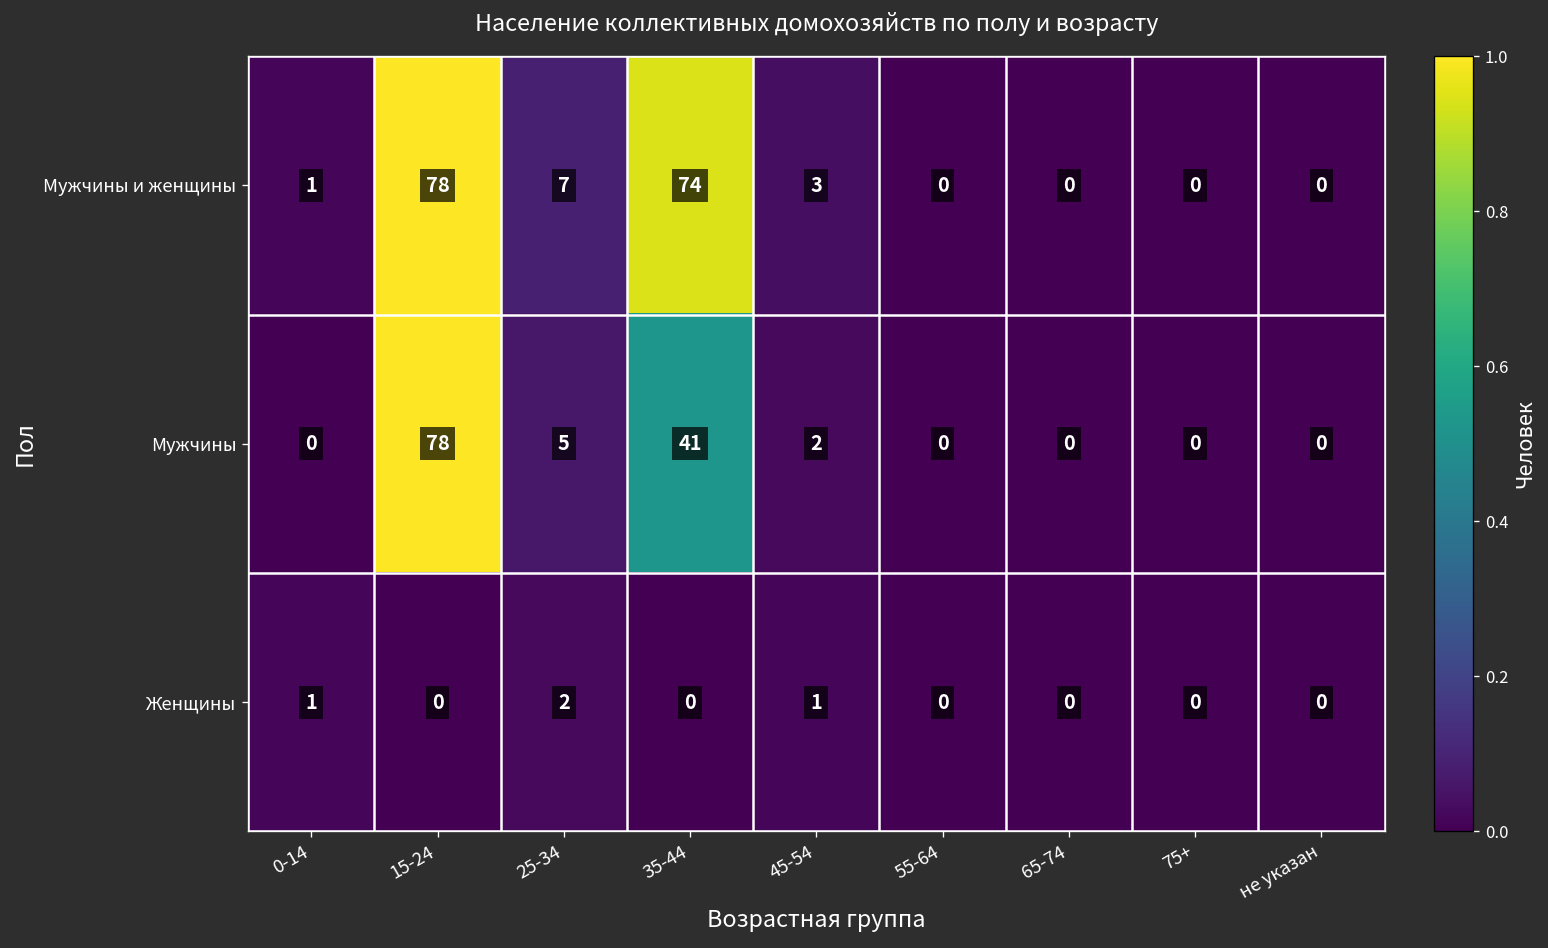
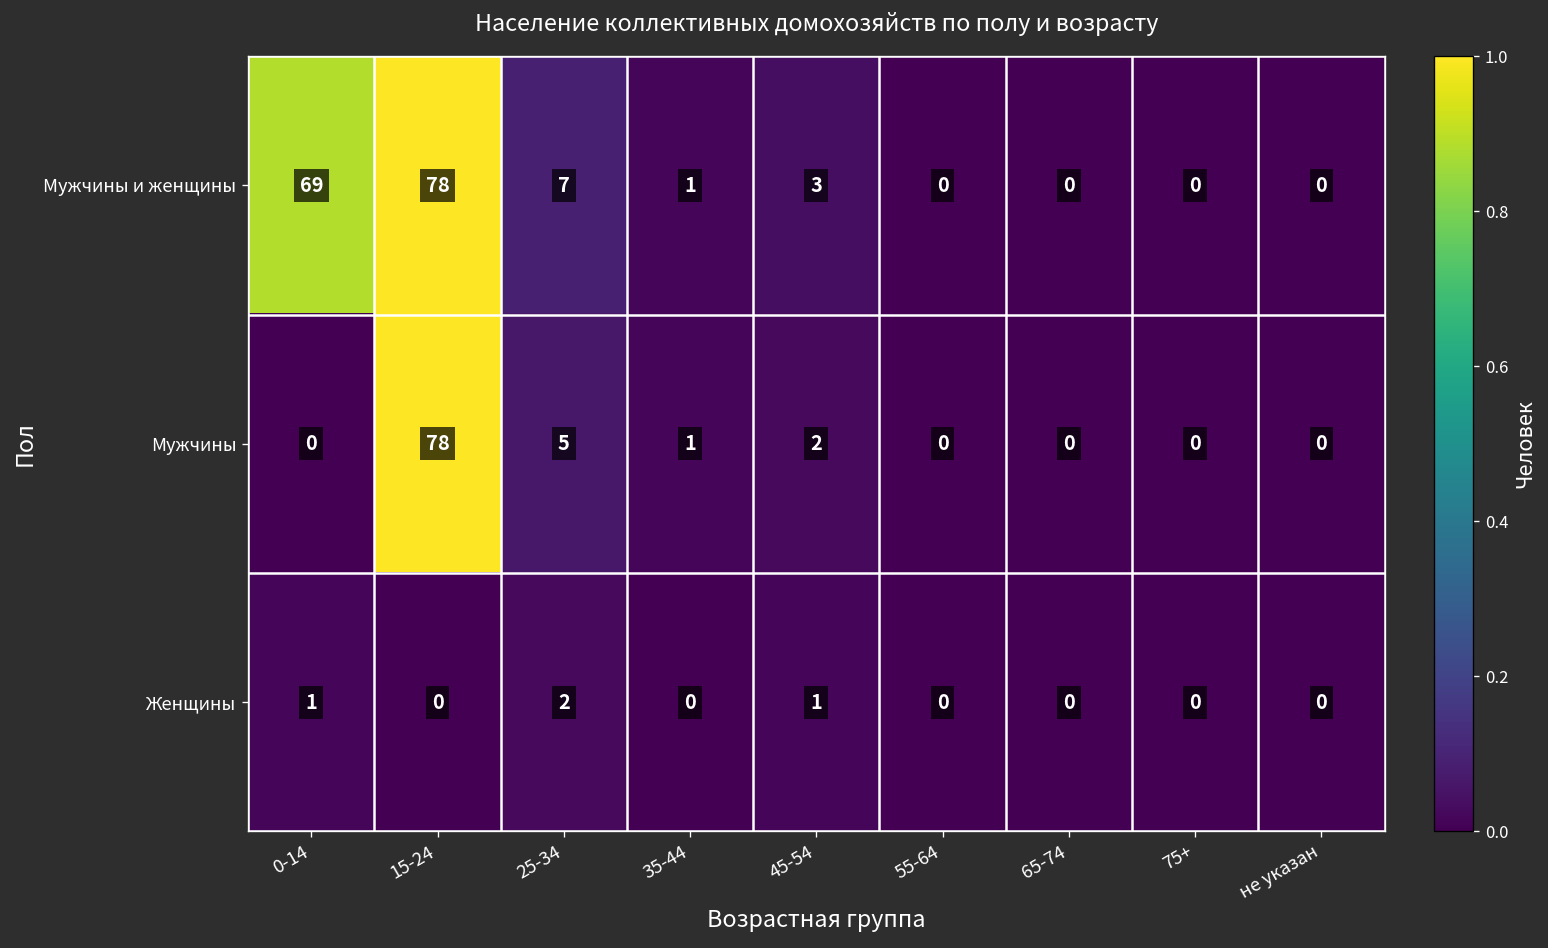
  {
    "Мужчины и женщины": {
-     "0-14": 1,
-     "35-44": 74
+     "0-14": 69,
+     "35-44": 1
    },
    "Мужчины": {
-     "35-44": 41
+     "35-44": 1
    }
  }
